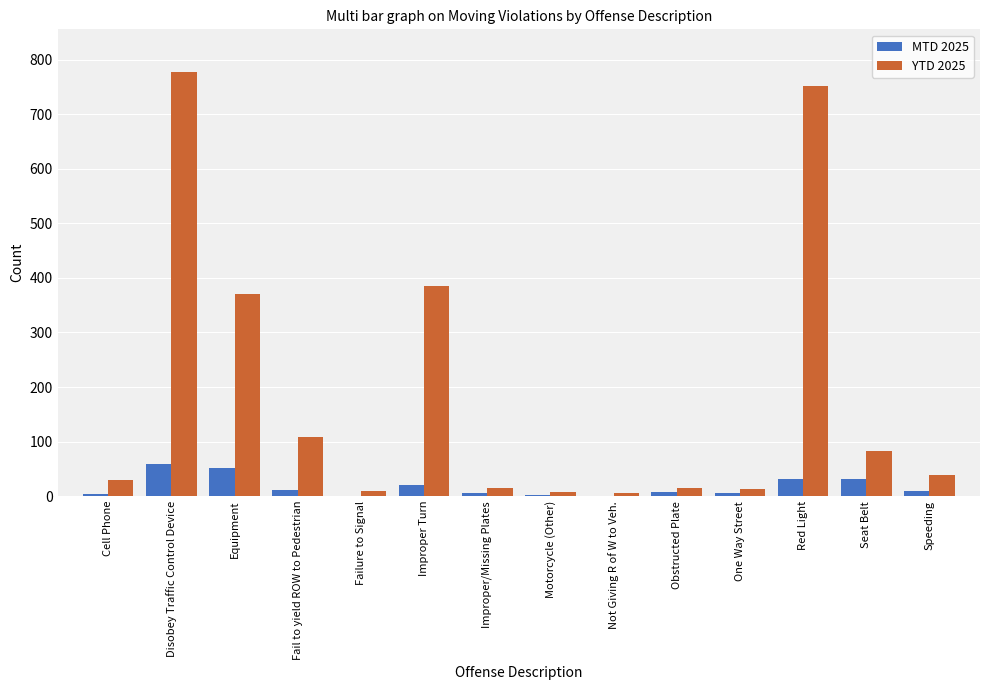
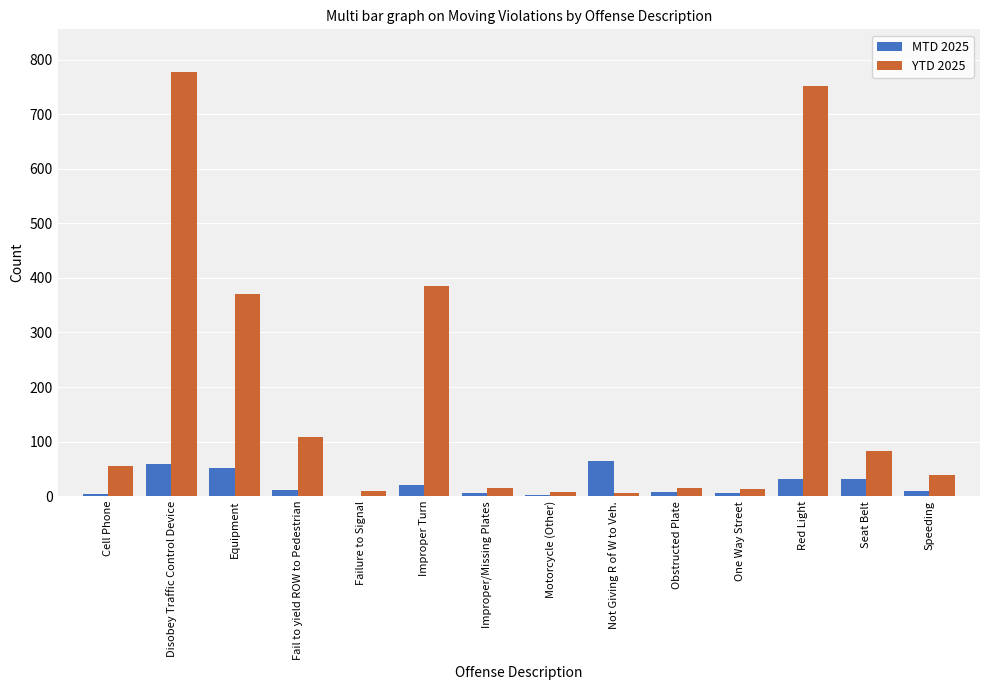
  {
    "MTD 2025": {
      "Disobey Traffic Control Device": 60,
      "Equipment": 50,
      "Fail to yield ROW to Pedestrian": 10,
      "Improper Turn": 20,
      "Improper/Missing Plates": 10,
-     "Not Giving R of W to Veh.": 0,
+     "Not Giving R of W to Veh.": 70,
      "Obstructed Plate": 10,
      "One Way Street": 10,
      "Red Light": 30,
      "Seat Belt": 30,
      "Speeding": 10
    },
    "YTD 2025": {
-     "Cell Phone": 30,
+     "Cell Phone": 60,
      "Disobey Traffic Control Device": 780,
      "Equipment": 370,
      "Fail to yield ROW to Pedestrian": 110,
      "Failure to Signal": 10,
      "Improper Turn": 390,
      "Improper/Missing Plates": 10,
      "Motorcycle (Other)": 10,
      "Not Giving R of W to Veh.": 10,
      "Obstructed Plate": 10,
      "One Way Street": 10,
      "Red Light": 750,
      "Seat Belt": 80,
      "Speeding": 40
    }
  }
